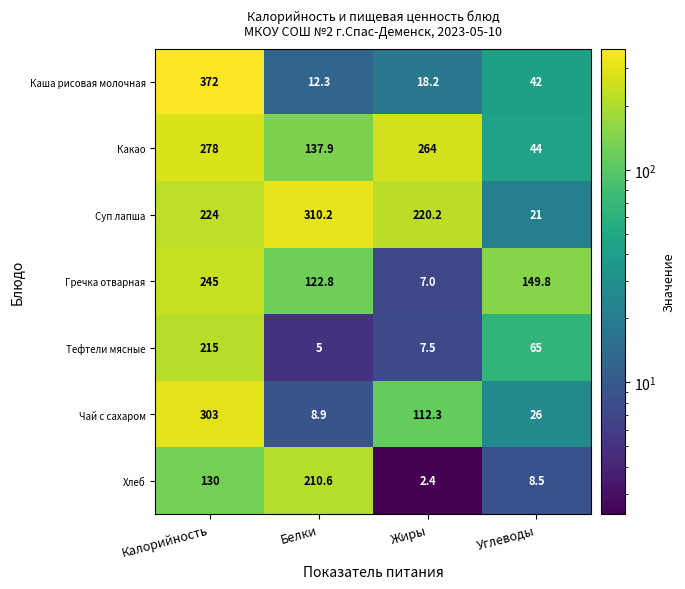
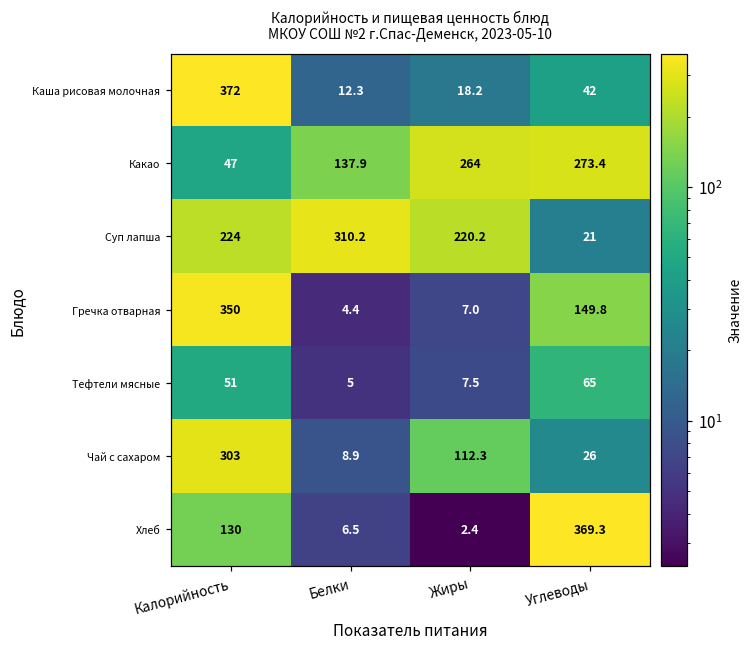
  {
    "Каша рисовая молочная": {
      "Калорийность": 372,
      "Белки": 12.3,
      "Жиры": 18.2,
      "Углеводы": 42
    },
    "Какао": {
-     "Калорийность": 278,
+     "Калорийность": 47,
      "Белки": 137.9,
      "Жиры": 264,
-     "Углеводы": 44
+     "Углеводы": 273.4
    },
    "Суп лапша": {
      "Калорийность": 224,
      "Белки": 310.2,
      "Жиры": 220.2,
      "Углеводы": 21
    },
    "Гречка отварная": {
-     "Калорийность": 245,
-     "Белки": 122.8,
+     "Калорийность": 350,
+     "Белки": 4.4,
      "Жиры": 7.0,
      "Углеводы": 149.8
    },
    "Тефтели мясные": {
-     "Калорийность": 215,
+     "Калорийность": 51,
      "Белки": 5,
      "Жиры": 7.5,
      "Углеводы": 65
    },
    "Чай с сахаром": {
      "Калорийность": 303,
      "Белки": 8.9,
      "Жиры": 112.3,
      "Углеводы": 26
    },
    "Хлеб": {
      "Калорийность": 130,
-     "Белки": 210.6,
+     "Белки": 6.5,
      "Жиры": 2.4,
-     "Углеводы": 8.5
+     "Углеводы": 369.3
    }
  }
